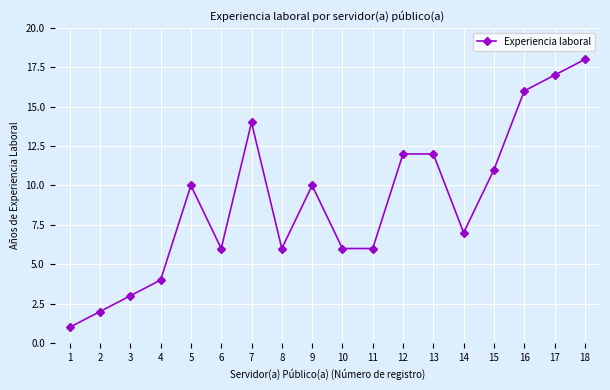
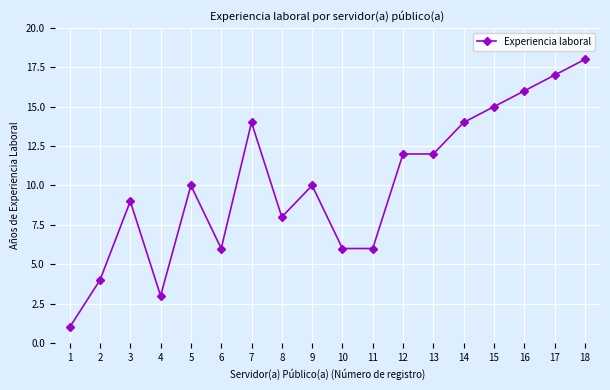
  {
    "1": 1,
-   "2": 2,
-   "3": 3,
-   "4": 4,
+   "2": 4,
+   "3": 9,
+   "4": 3,
    "5": 10,
    "6": 6,
    "7": 14,
-   "8": 6,
+   "8": 8,
    "9": 10,
    "10": 6,
    "11": 6,
    "12": 12,
    "13": 12,
-   "14": 7,
-   "15": 11,
+   "14": 14,
+   "15": 15,
    "16": 16,
    "17": 17,
    "18": 18
  }
